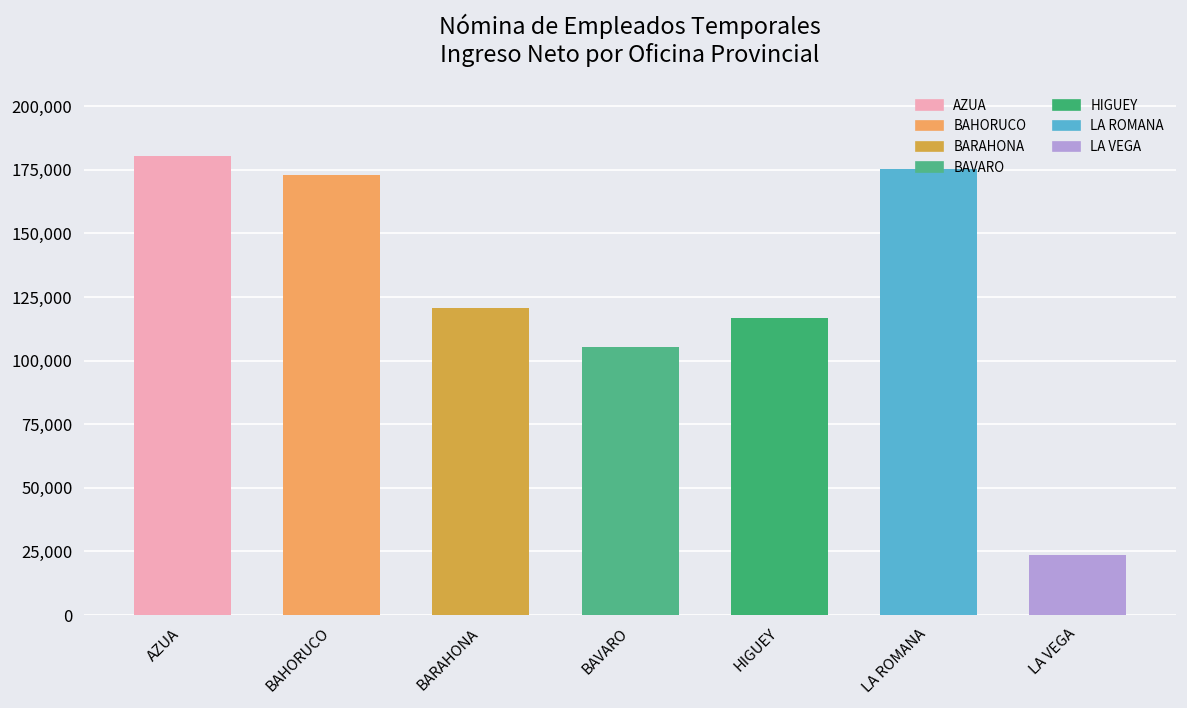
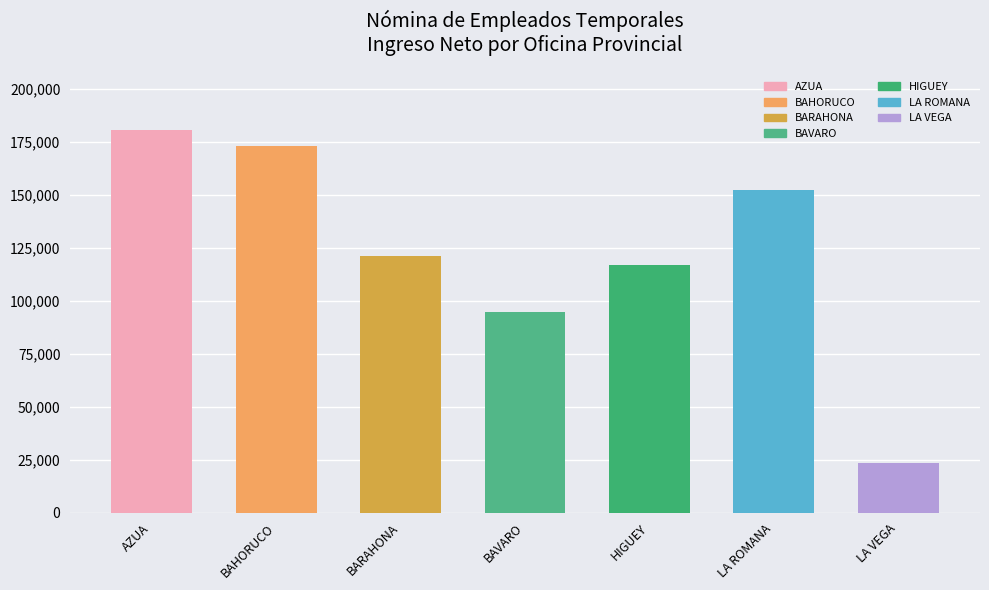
  {
    "AZUA": "181,000",
    "BAHORUCO": "173,000",
    "BARAHONA": "121,000",
-   "BAVARO": "105,000",
+   "BAVARO": "94,000",
    "HIGUEY": "117,000",
-   "LA ROMANA": "175,000",
+   "LA ROMANA": "152,000",
    "LA VEGA": "24,000"
  }
